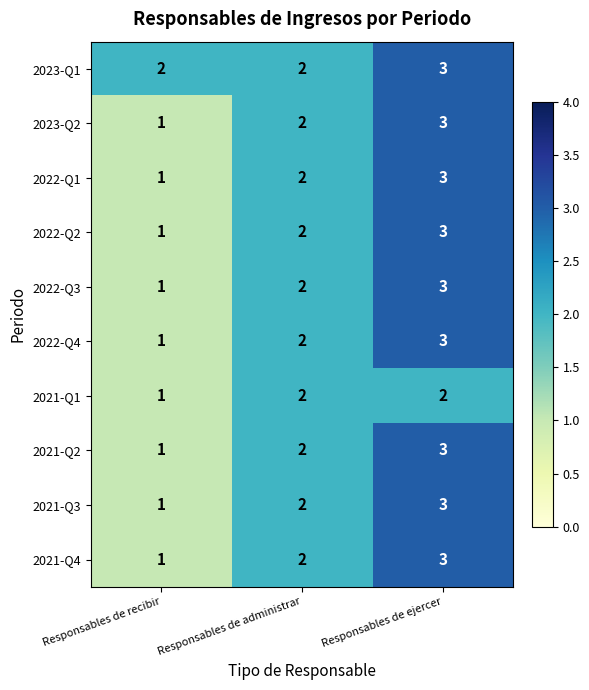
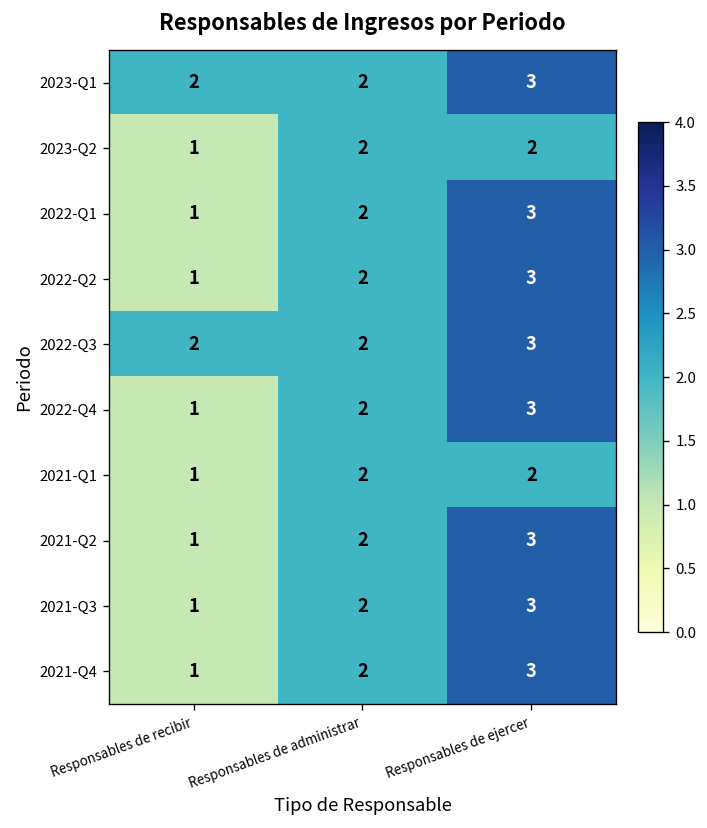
  {
    "2023-Q1": {
      "Responsables de recibir": 2,
      "Responsables de administrar": 2,
      "Responsables de ejercer": 3
    },
    "2023-Q2": {
      "Responsables de recibir": 1,
      "Responsables de administrar": 2,
-     "Responsables de ejercer": 3
+     "Responsables de ejercer": 2
    },
    "2022-Q1": {
      "Responsables de recibir": 1,
      "Responsables de administrar": 2,
      "Responsables de ejercer": 3
    },
    "2022-Q2": {
      "Responsables de recibir": 1,
      "Responsables de administrar": 2,
      "Responsables de ejercer": 3
    },
    "2022-Q3": {
-     "Responsables de recibir": 1,
+     "Responsables de recibir": 2,
      "Responsables de administrar": 2,
      "Responsables de ejercer": 3
    },
    "2022-Q4": {
      "Responsables de recibir": 1,
      "Responsables de administrar": 2,
      "Responsables de ejercer": 3
    },
    "2021-Q1": {
      "Responsables de recibir": 1,
      "Responsables de administrar": 2,
      "Responsables de ejercer": 2
    },
    "2021-Q2": {
      "Responsables de recibir": 1,
      "Responsables de administrar": 2,
      "Responsables de ejercer": 3
    },
    "2021-Q3": {
      "Responsables de recibir": 1,
      "Responsables de administrar": 2,
      "Responsables de ejercer": 3
    },
    "2021-Q4": {
      "Responsables de recibir": 1,
      "Responsables de administrar": 2,
      "Responsables de ejercer": 3
    }
  }
